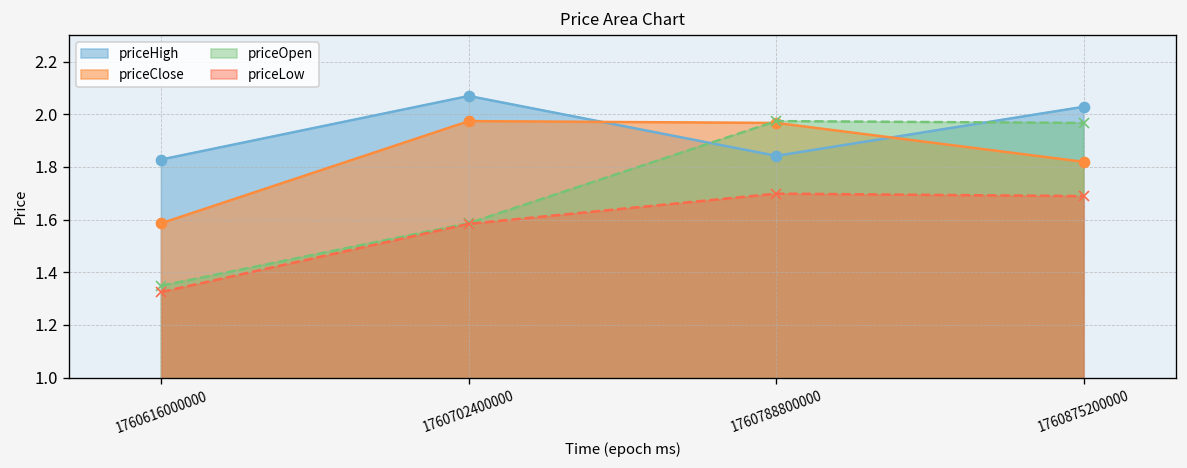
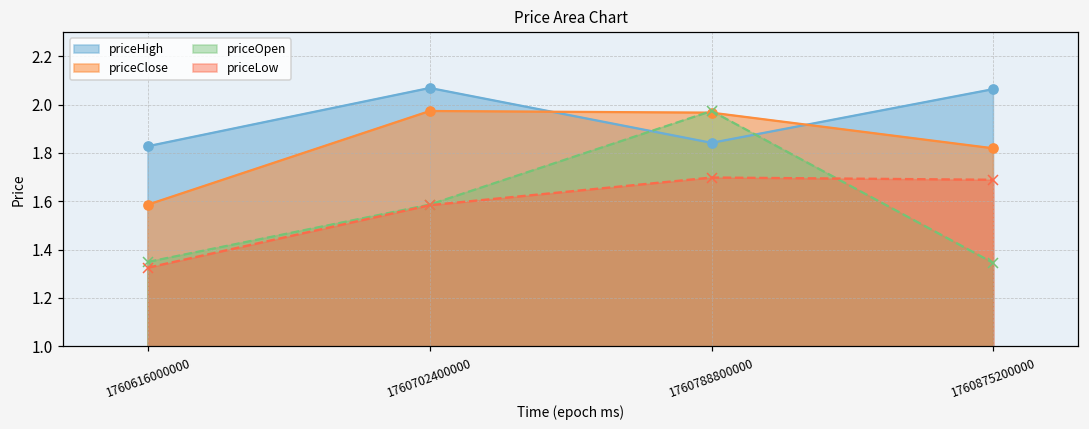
  {
    "priceHigh": {
      "1760616000000": 1.83,
      "1760702400000": 2.07,
      "1760788800000": 1.84,
-     "1760875200000": 2.03
+     "1760875200000": 2.06
    },
    "priceOpen": {
      "1760616000000": 1.35,
-     "1760875200000": 1.97
+     "1760875200000": 1.34
    }
  }
